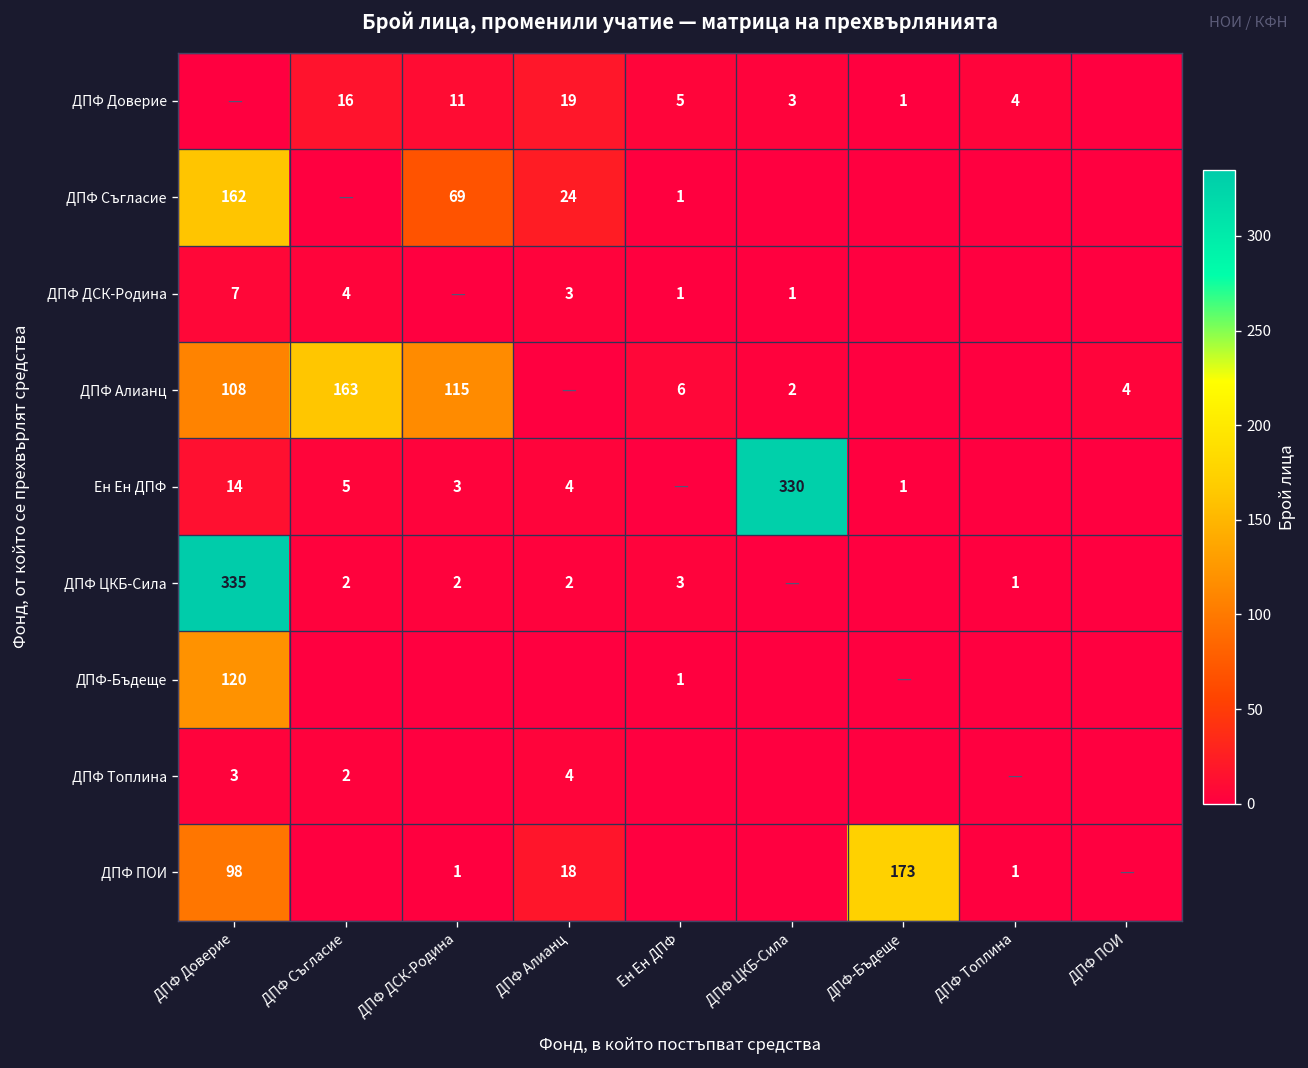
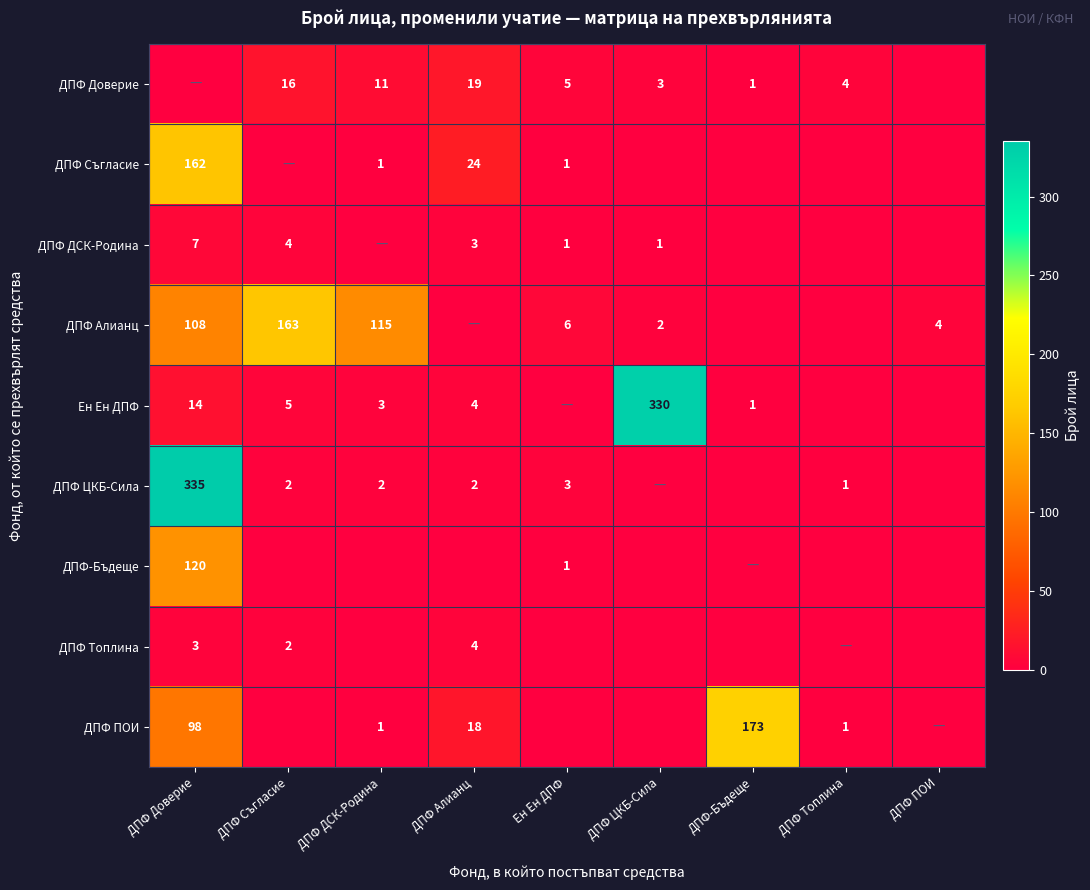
  {
    "ДПФ Доверие": {
      "ДПФ Съгласие": 16,
      "ДПФ ДСК-Родина": 11,
      "ДПФ Алианц": 19,
      "Ен Ен ДПФ": 5,
      "ДПФ ЦКБ-Сила": 3,
      "ДПФ-Бъдеще": 1,
      "ДПФ Топлина": 4
    },
    "ДПФ Съгласие": {
      "ДПФ Доверие": 162,
-     "ДПФ ДСК-Родина": 69,
+     "ДПФ ДСК-Родина": 1,
      "ДПФ Алианц": 24,
      "Ен Ен ДПФ": 1
    },
    "ДПФ ДСК-Родина": {
      "ДПФ Доверие": 7,
      "ДПФ Съгласие": 4,
      "ДПФ Алианц": 3,
      "Ен Ен ДПФ": 1,
      "ДПФ ЦКБ-Сила": 1
    },
    "ДПФ Алианц": {
      "ДПФ Доверие": 108,
      "ДПФ Съгласие": 163,
      "ДПФ ДСК-Родина": 115,
      "Ен Ен ДПФ": 6,
      "ДПФ ЦКБ-Сила": 2,
      "ДПФ ПОИ": 4
    },
    "Ен Ен ДПФ": {
      "ДПФ Доверие": 14,
      "ДПФ Съгласие": 5,
      "ДПФ ДСК-Родина": 3,
      "ДПФ Алианц": 4,
      "ДПФ ЦКБ-Сила": 330,
      "ДПФ-Бъдеще": 1
    },
    "ДПФ ЦКБ-Сила": {
      "ДПФ Доверие": 335,
      "ДПФ Съгласие": 2,
      "ДПФ ДСК-Родина": 2,
      "ДПФ Алианц": 2,
      "Ен Ен ДПФ": 3,
      "ДПФ Топлина": 1
    },
    "ДПФ-Бъдеще": {
      "ДПФ Доверие": 120,
      "Ен Ен ДПФ": 1
    },
    "ДПФ Топлина": {
      "ДПФ Доверие": 3,
      "ДПФ Съгласие": 2,
      "ДПФ Алианц": 4
    },
    "ДПФ ПОИ": {
      "ДПФ Доверие": 98,
      "ДПФ ДСК-Родина": 1,
      "ДПФ Алианц": 18,
      "ДПФ-Бъдеще": 173,
      "ДПФ Топлина": 1
    }
  }
